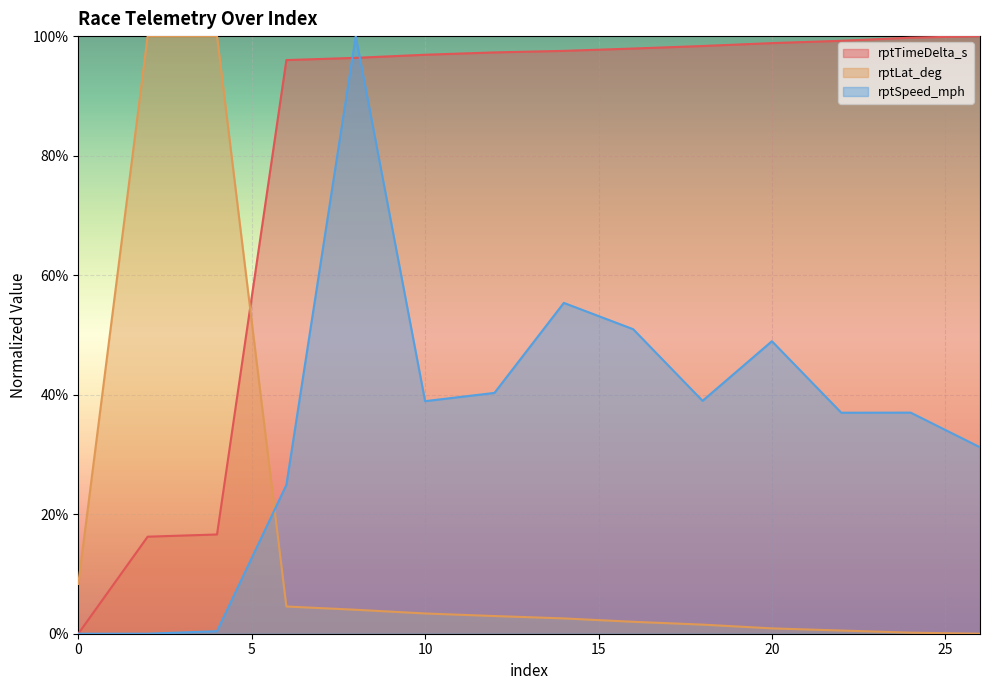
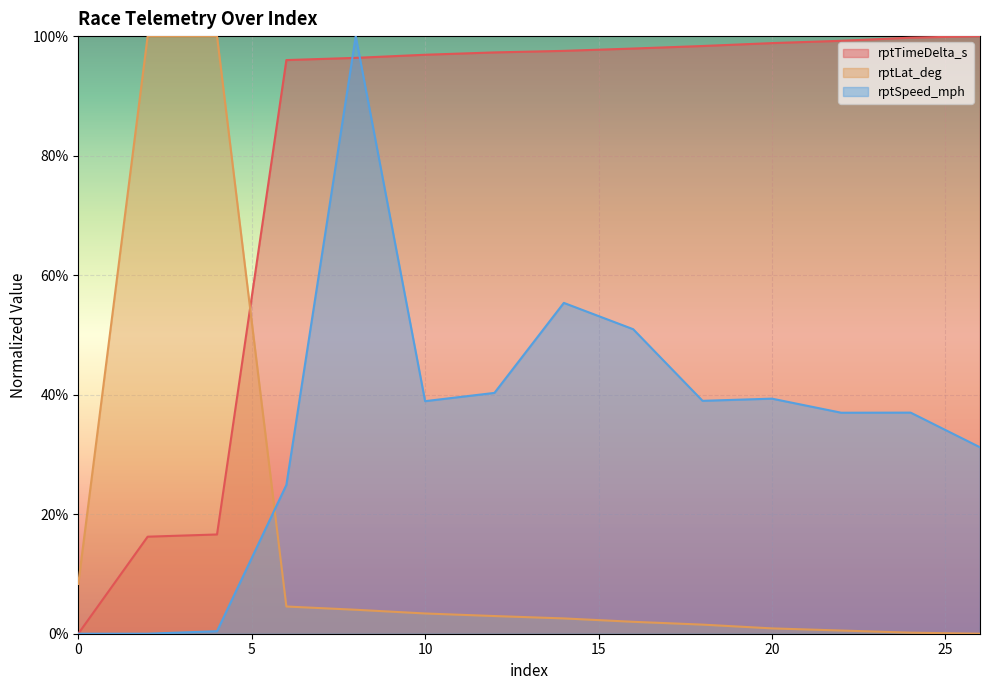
  {
    "rptSpeed_mph": {
      "10": "39%",
-     "20": "49%"
+     "20": "39%"
    }
  }
